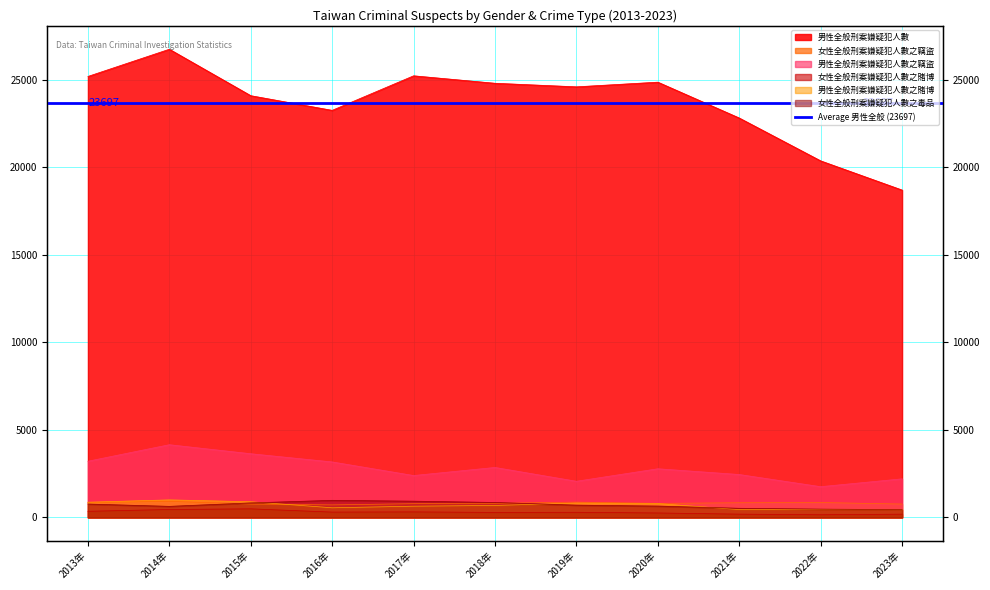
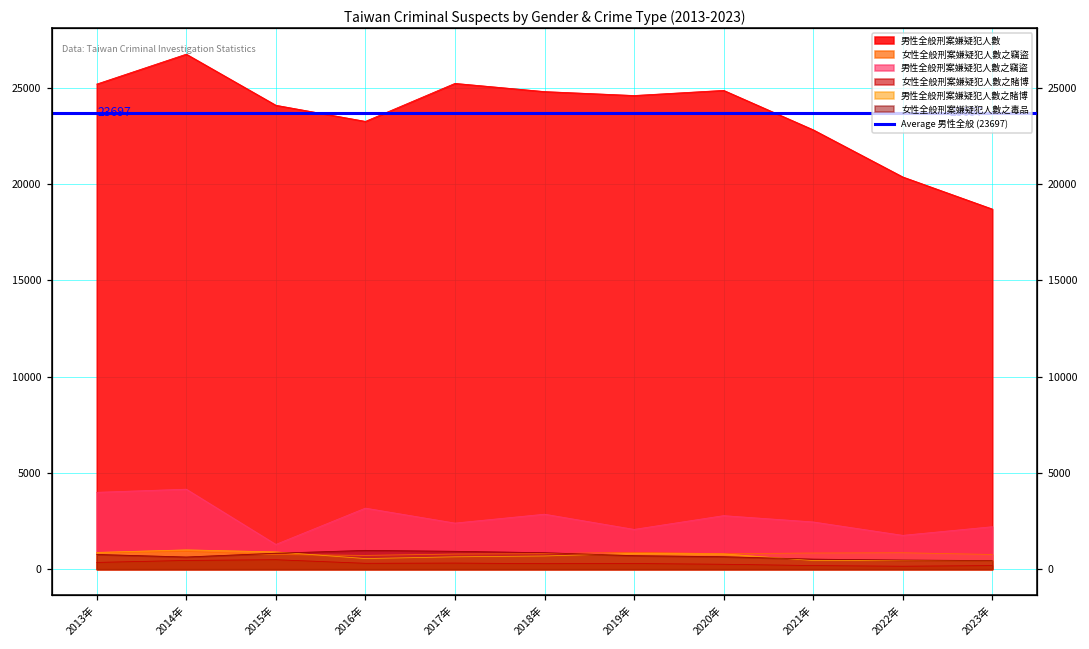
  {
    "男性全般刑案嫌疑犯人數之竊盜": {
-     "2013年": 3200,
+     "2013年": 4000,
      "2014年": 4200,
-     "2015年": 3600,
+     "2015年": 1300,
      "2016年": 3200,
      "2017年": 2400,
      "2018年": 2900,
      "2019年": 2100,
      "2020年": 2800,
      "2021年": 2500,
      "2022年": 1800,
      "2023年": 2200
    }
  }
